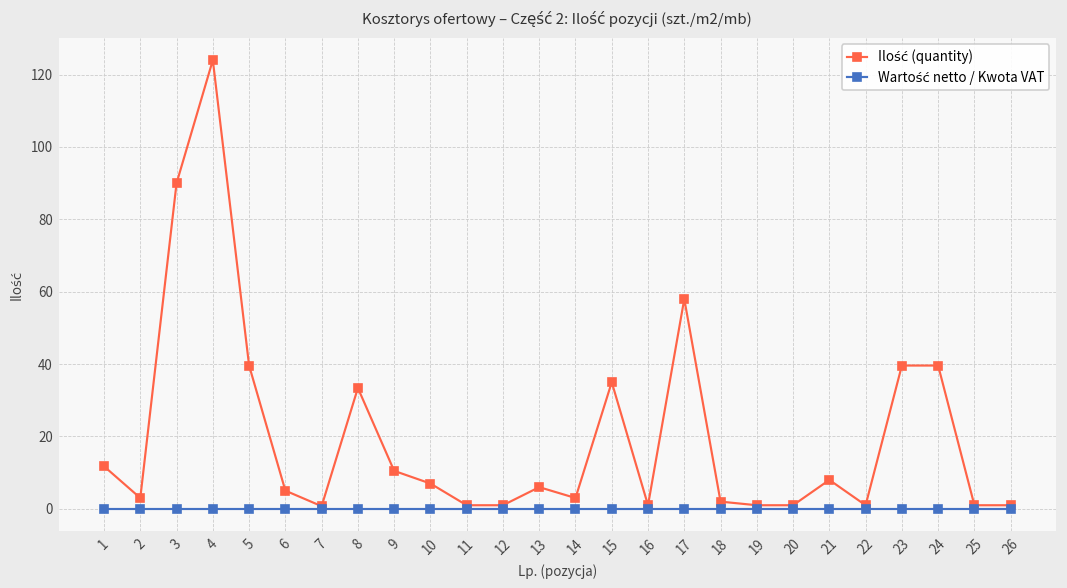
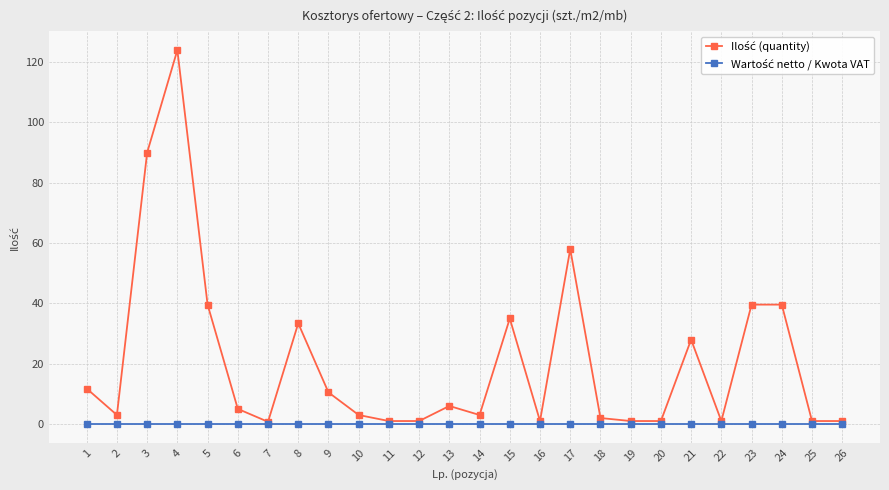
  {
    "Ilość (quantity)": {
      "1": 12,
      "2": 3,
      "3": 90,
      "4": 124,
      "5": 40,
      "6": 5,
      "8": 33,
      "9": 11,
-     "10": 7,
+     "10": 3,
      "11": 1,
      "12": 1,
      "13": 6,
      "14": 3,
      "15": 35,
      "16": 1,
      "17": 58,
      "18": 2,
      "19": 1,
      "20": 1,
-     "21": 8,
+     "21": 28,
      "22": 1,
      "23": 40,
      "24": 40,
      "25": 1,
      "26": 1
    },
    "Wartość netto / Kwota VAT": {
      "1": 0,
      "2": 0,
      "3": 0,
      "4": 0,
      "5": 0,
      "6": 0,
      "8": 0,
      "9": 0,
      "10": 0,
      "11": 0,
      "12": 0,
      "13": 0,
      "14": 0,
      "15": 0,
      "16": 0,
      "17": 0,
      "18": 0,
      "19": 0,
      "20": 0,
      "21": 0,
      "22": 0,
      "23": 0,
      "24": 0,
      "25": 0,
      "26": 0
    }
  }
